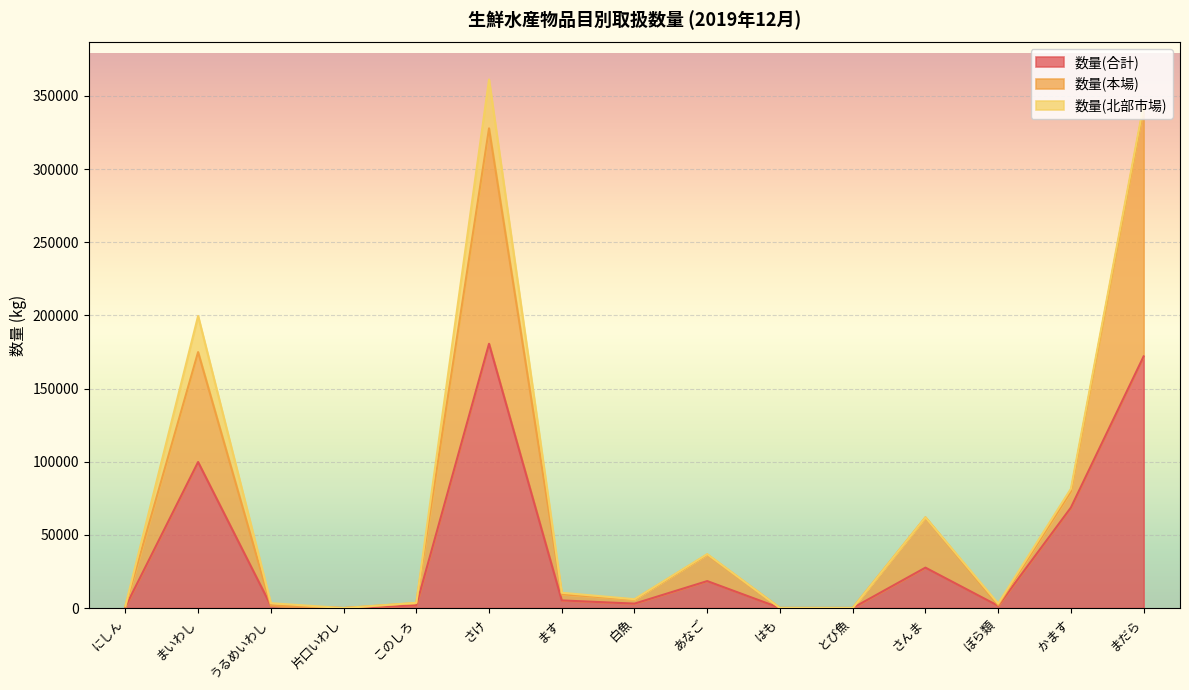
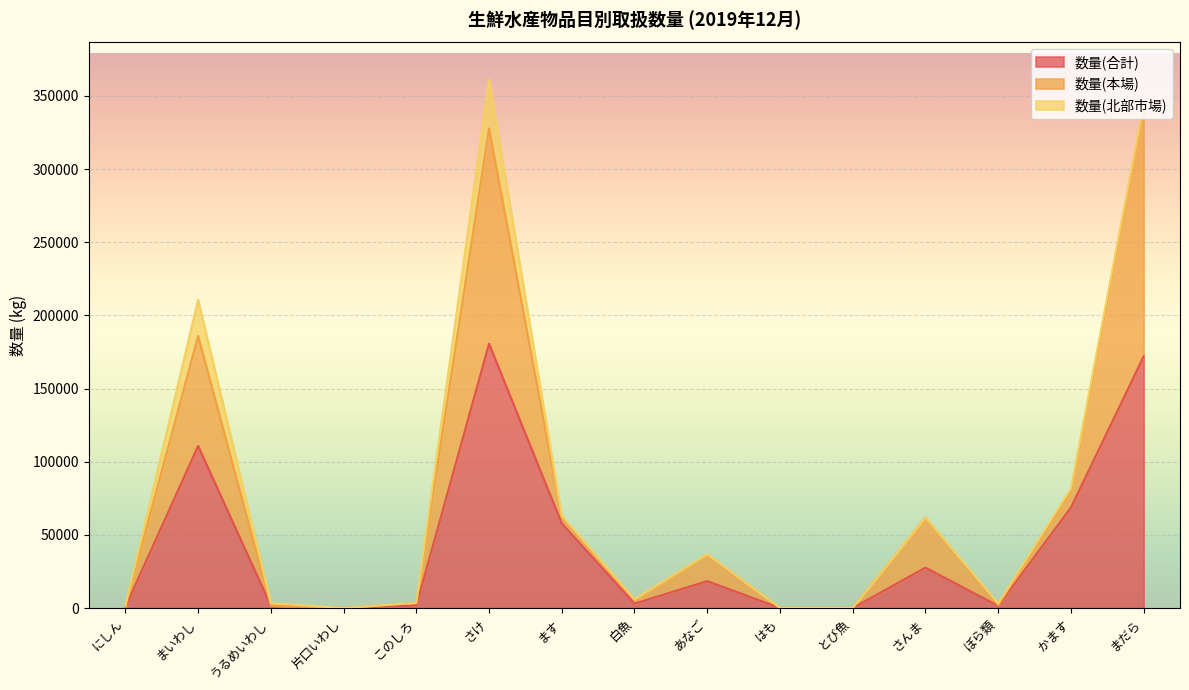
  {
    "数量(合計)": {
-     "まいわし": 100000,
+     "まいわし": 111000,
      "さけ": 181000,
-     "ます": 5000,
+     "ます": 58000,
      "白魚": 3000,
      "あなご": 18000,
      "さんま": 28000,
      "かます": 69000,
      "まだら": 172000
    }
  }
